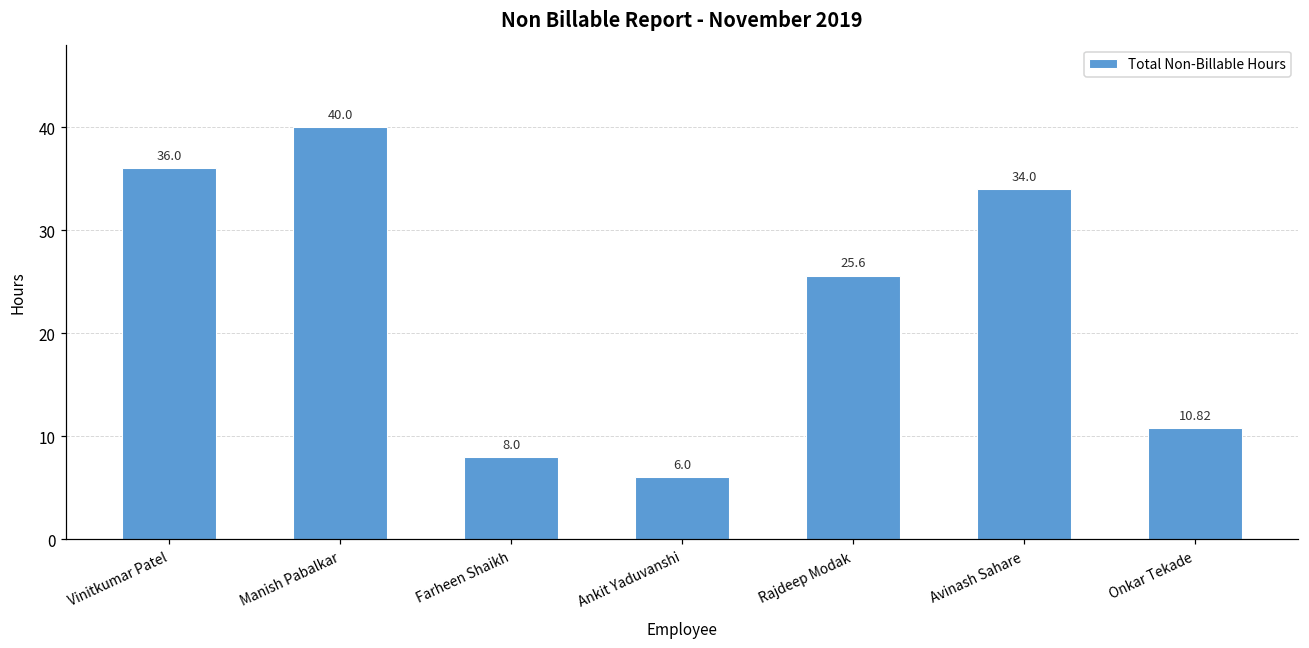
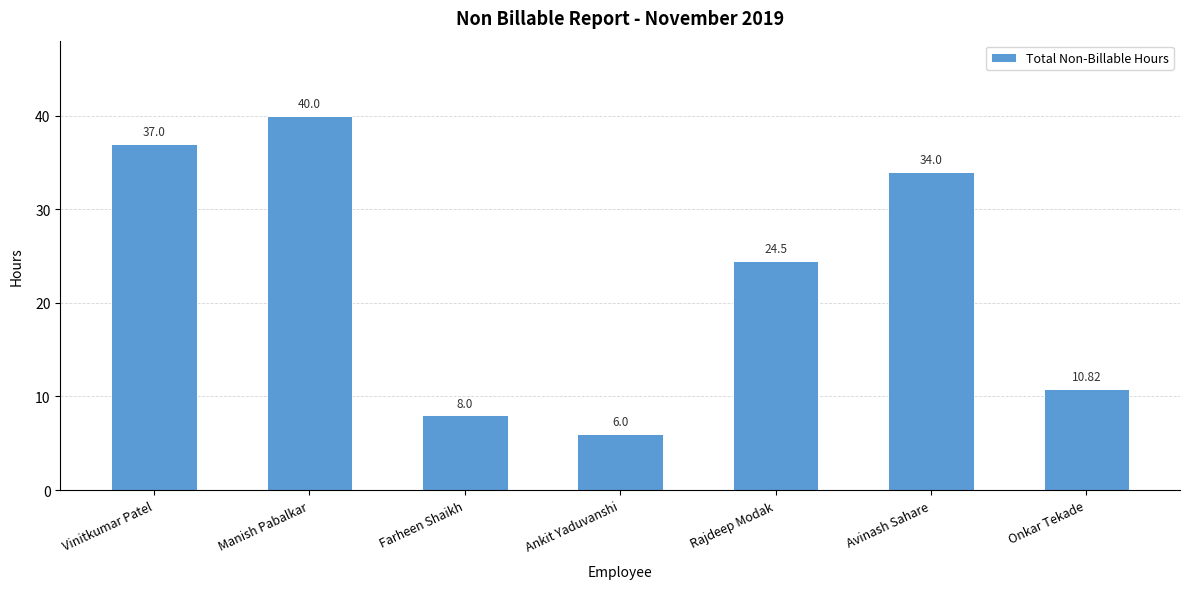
  {
-   "Vinitkumar Patel": 36.0,
+   "Vinitkumar Patel": 37.0,
    "Manish Pabalkar": 40.0,
    "Farheen Shaikh": 8.0,
    "Ankit Yaduvanshi": 6.0,
-   "Rajdeep Modak": 25.6,
+   "Rajdeep Modak": 24.5,
    "Avinash Sahare": 34.0,
    "Onkar Tekade": 10.82
  }
